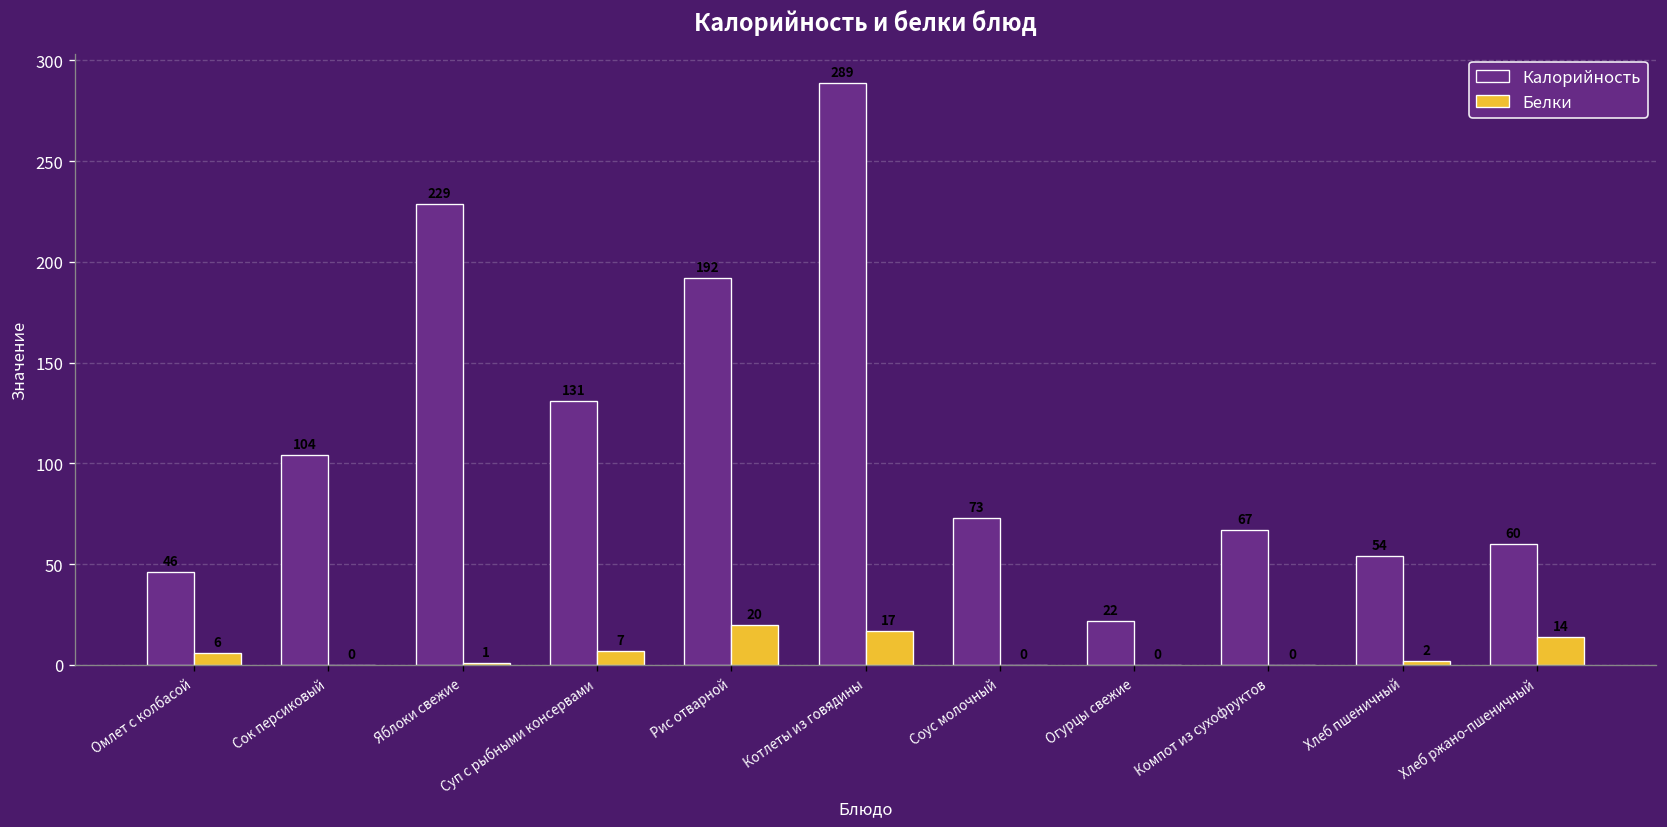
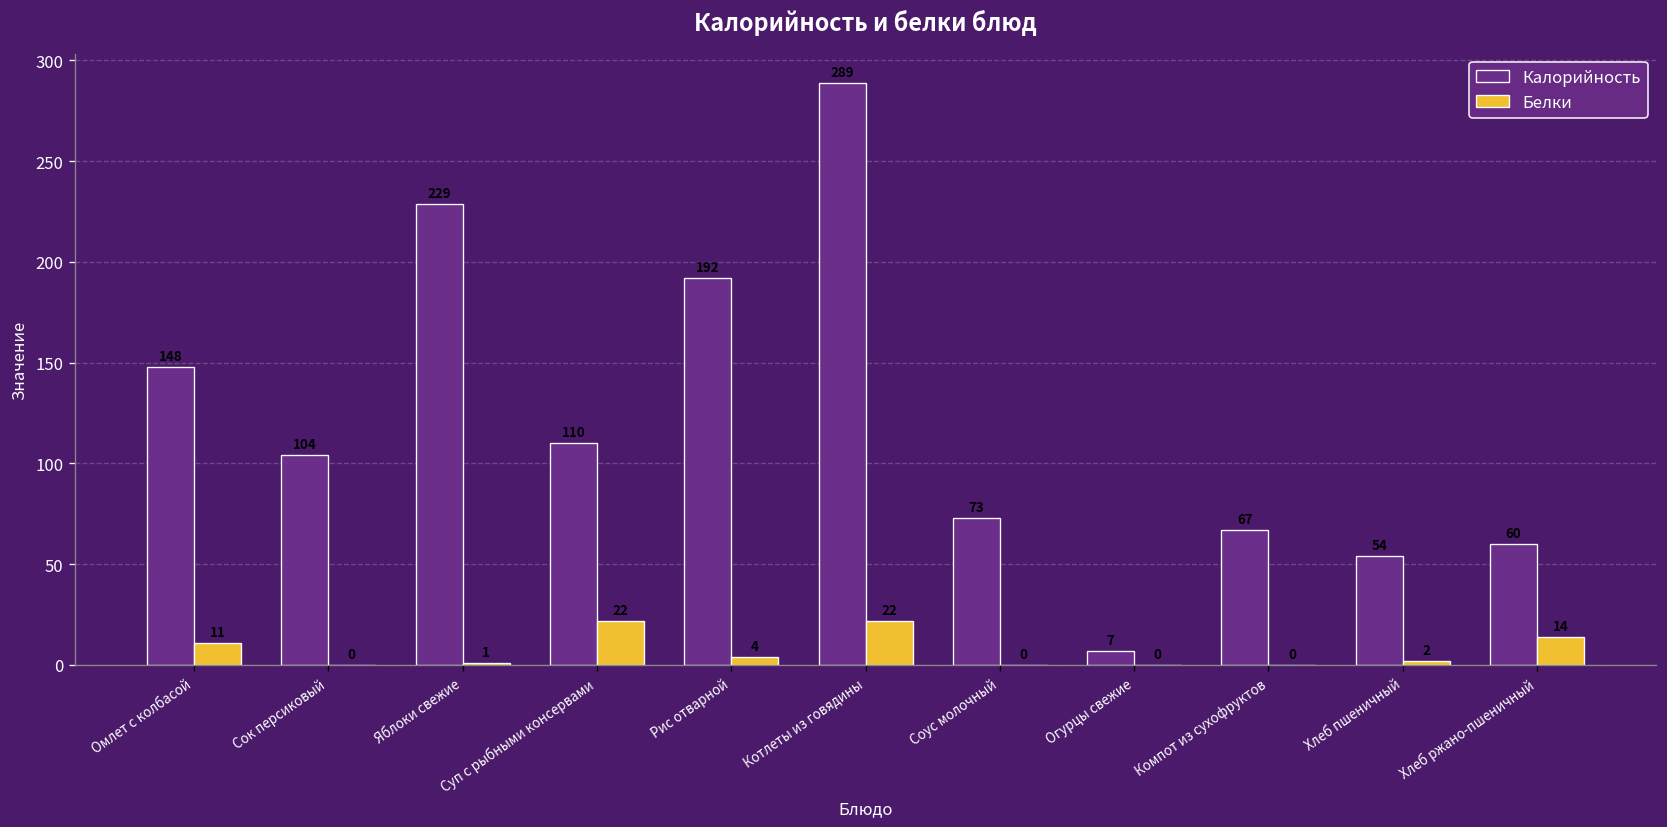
  {
    "Калорийность": {
-     "Омлет с колбасой": 46,
+     "Омлет с колбасой": 148,
      "Сок персиковый": 104,
      "Яблоки свежие": 229,
-     "Суп с рыбными консервами": 131,
+     "Суп с рыбными консервами": 110,
      "Рис отварной": 192,
      "Котлеты из говядины": 289,
      "Соус молочный": 73,
-     "Огурцы свежие": 22,
+     "Огурцы свежие": 7,
      "Компот из сухофруктов": 67,
      "Хлеб пшеничный": 54,
      "Хлеб ржано-пшеничный": 60
    },
    "Белки": {
-     "Омлет с колбасой": 6,
+     "Омлет с колбасой": 11,
      "Сок персиковый": 0,
      "Яблоки свежие": 1,
-     "Суп с рыбными консервами": 7,
-     "Рис отварной": 20,
-     "Котлеты из говядины": 17,
+     "Суп с рыбными консервами": 22,
+     "Рис отварной": 4,
+     "Котлеты из говядины": 22,
      "Соус молочный": 0,
      "Огурцы свежие": 0,
      "Компот из сухофруктов": 0,
      "Хлеб пшеничный": 2,
      "Хлеб ржано-пшеничный": 14
    }
  }
